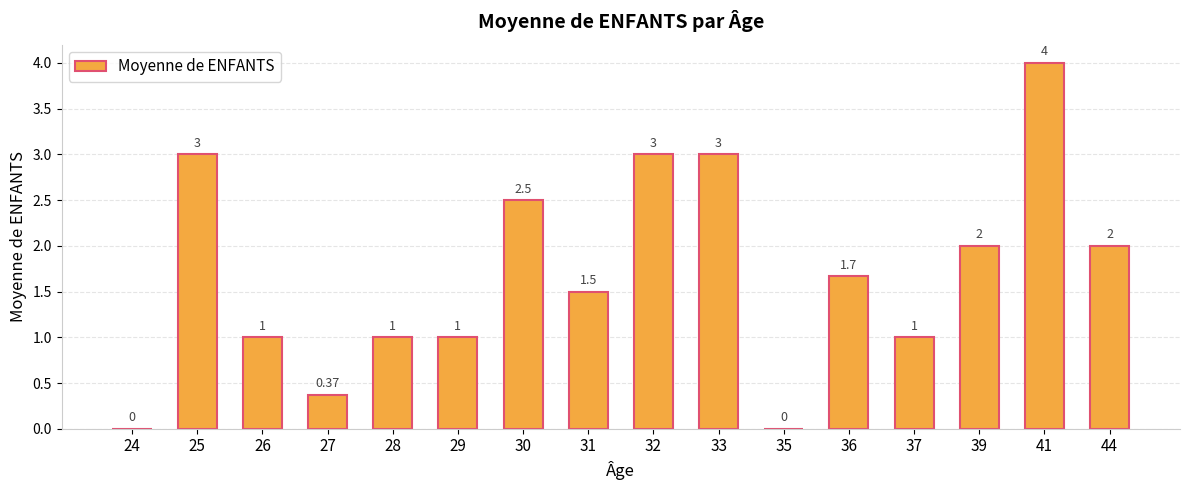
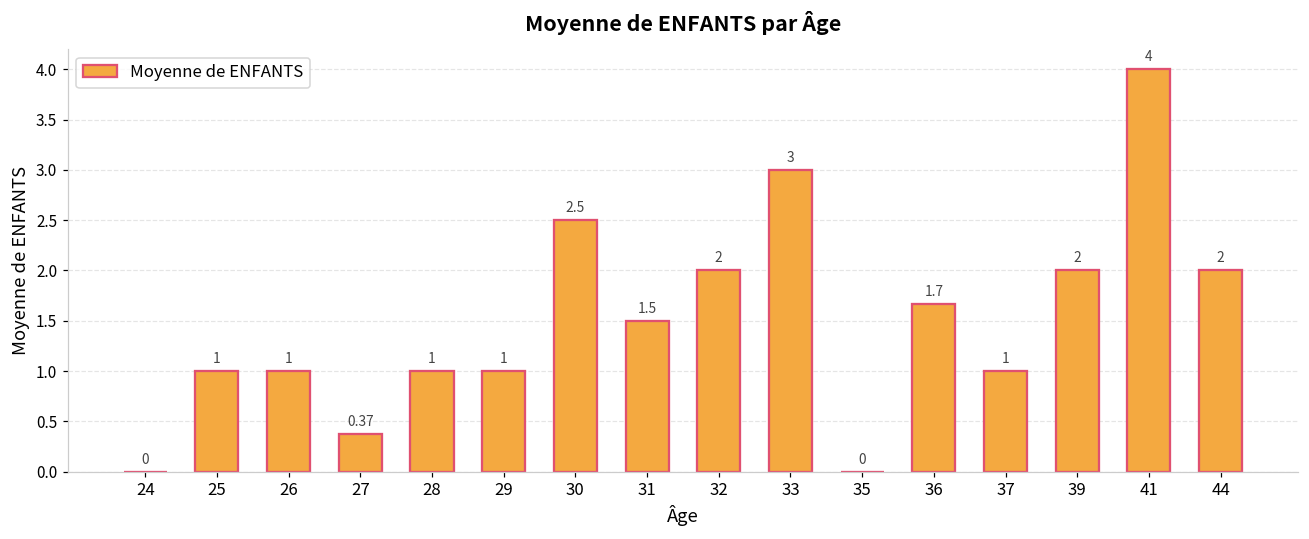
  {
    "24": 0,
-   "25": 3,
+   "25": 1,
    "26": 1,
    "27": 0.37,
    "28": 1,
    "29": 1,
    "30": 2.5,
    "31": 1.5,
-   "32": 3,
+   "32": 2,
    "33": 3,
    "35": 0,
    "36": 1.7,
    "37": 1,
    "39": 2,
    "41": 4,
    "44": 2
  }
